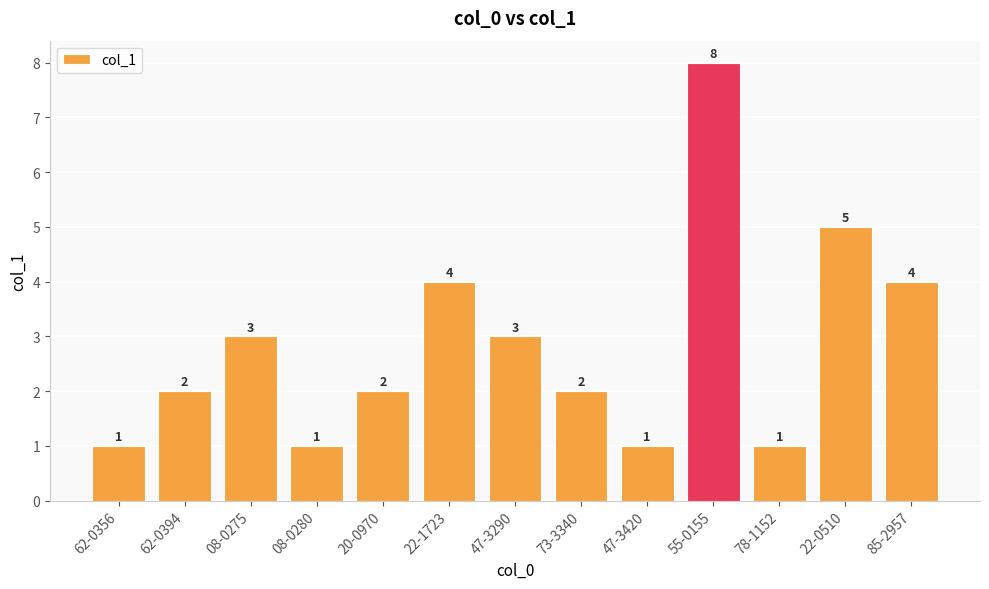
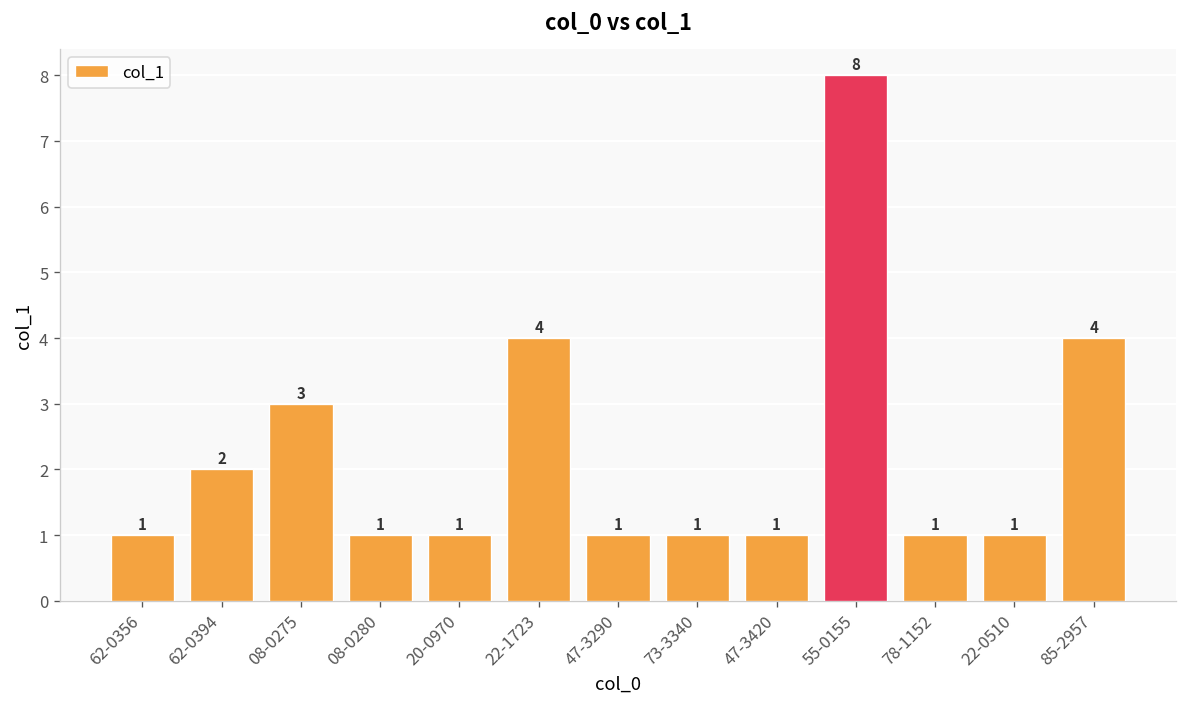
  {
    "62-0356": 1,
    "62-0394": 2,
    "08-0275": 3,
    "08-0280": 1,
-   "20-0970": 2,
+   "20-0970": 1,
    "22-1723": 4,
-   "47-3290": 3,
-   "73-3340": 2,
+   "47-3290": 1,
+   "73-3340": 1,
    "47-3420": 1,
    "55-0155": 8,
    "78-1152": 1,
-   "22-0510": 5,
+   "22-0510": 1,
    "85-2957": 4
  }
